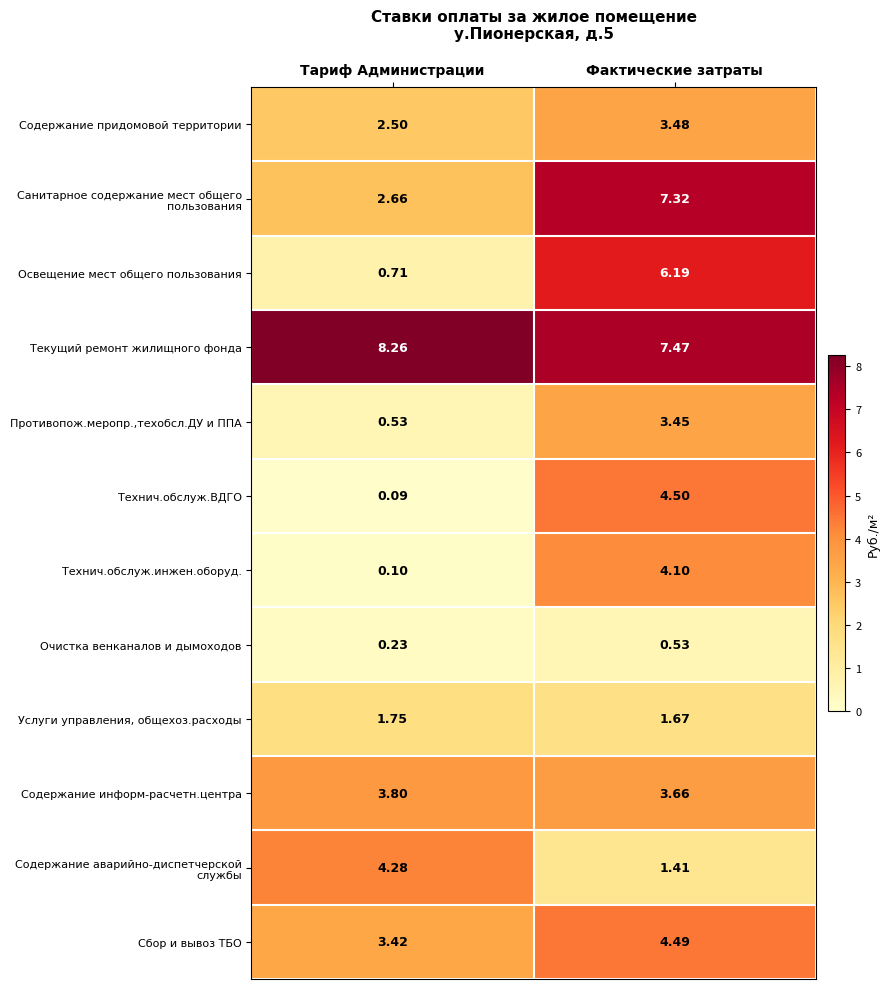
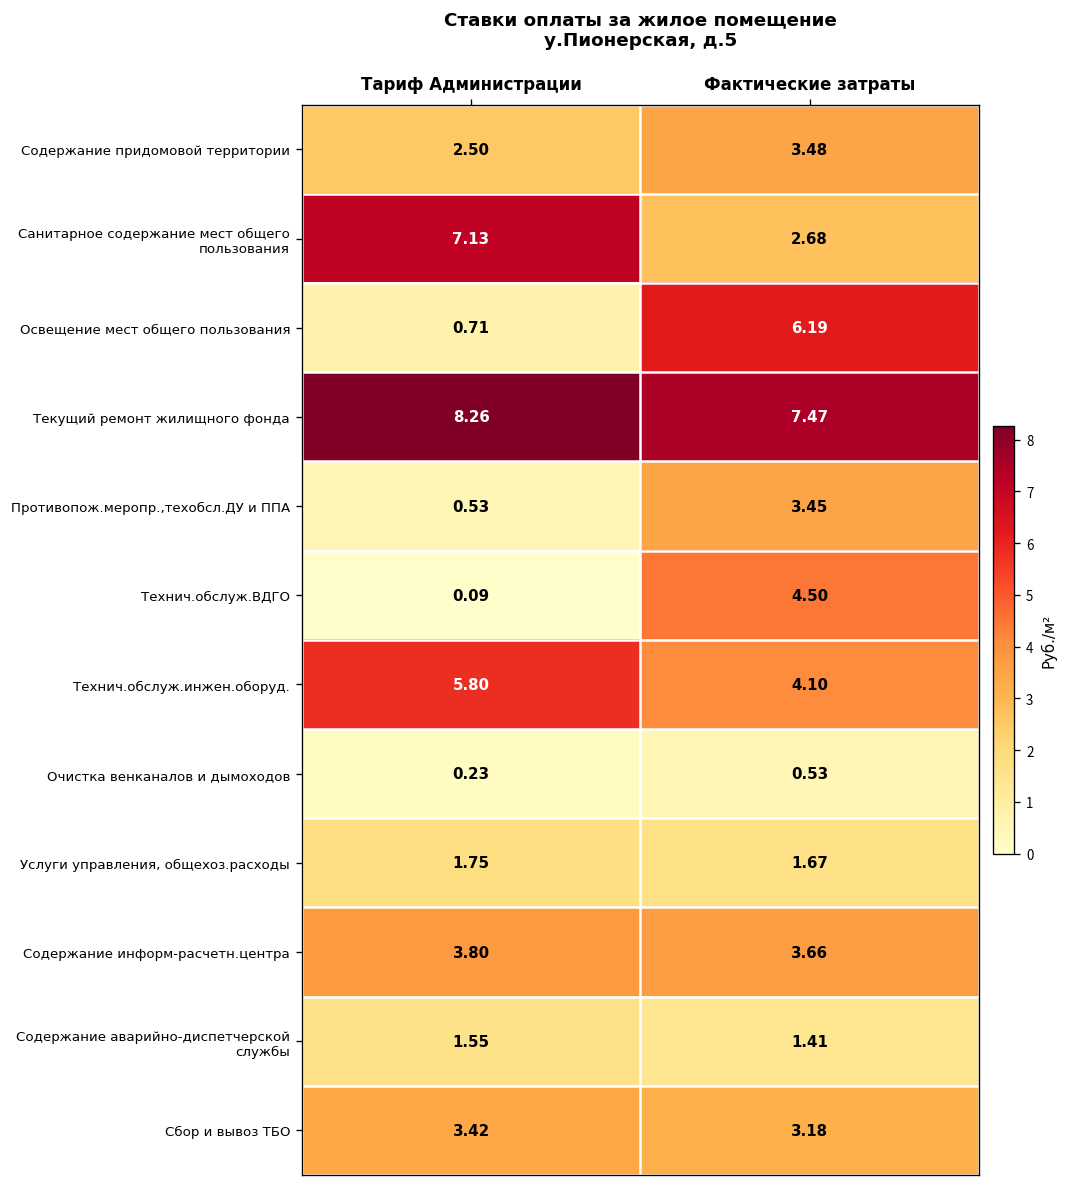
  {
    "Содержание придомовой территории": {
      "Тариф Администрации": 2.50,
      "Фактические затраты": 3.48
    },
    "Санитарное содержание мест общего пользования": {
-     "Тариф Администрации": 2.66,
-     "Фактические затраты": 7.32
+     "Тариф Администрации": 7.13,
+     "Фактические затраты": 2.68
    },
    "Освещение мест общего пользования": {
      "Тариф Администрации": 0.71,
      "Фактические затраты": 6.19
    },
    "Текущий ремонт жилищного фонда": {
      "Тариф Администрации": 8.26,
      "Фактические затраты": 7.47
    },
    "Противопож.меропр.,техобсл.ДУ и ППА": {
      "Тариф Администрации": 0.53,
      "Фактические затраты": 3.45
    },
    "Технич.обслуж.ВДГО": {
      "Тариф Администрации": 0.09,
      "Фактические затраты": 4.50
    },
    "Технич.обслуж.инжен.оборуд.": {
-     "Тариф Администрации": 0.10,
+     "Тариф Администрации": 5.80,
      "Фактические затраты": 4.10
    },
    "Очистка венканалов и дымоходов": {
      "Тариф Администрации": 0.23,
      "Фактические затраты": 0.53
    },
    "Услуги управления, общехоз.расходы": {
      "Тариф Администрации": 1.75,
      "Фактические затраты": 1.67
    },
    "Содержание информ-расчетн.центра": {
      "Тариф Администрации": 3.80,
      "Фактические затраты": 3.66
    },
    "Содержание аварийно-диспетчерской службы": {
-     "Тариф Администрации": 4.28,
+     "Тариф Администрации": 1.55,
      "Фактические затраты": 1.41
    },
    "Сбор и вывоз ТБО": {
      "Тариф Администрации": 3.42,
-     "Фактические затраты": 4.49
+     "Фактические затраты": 3.18
    }
  }
